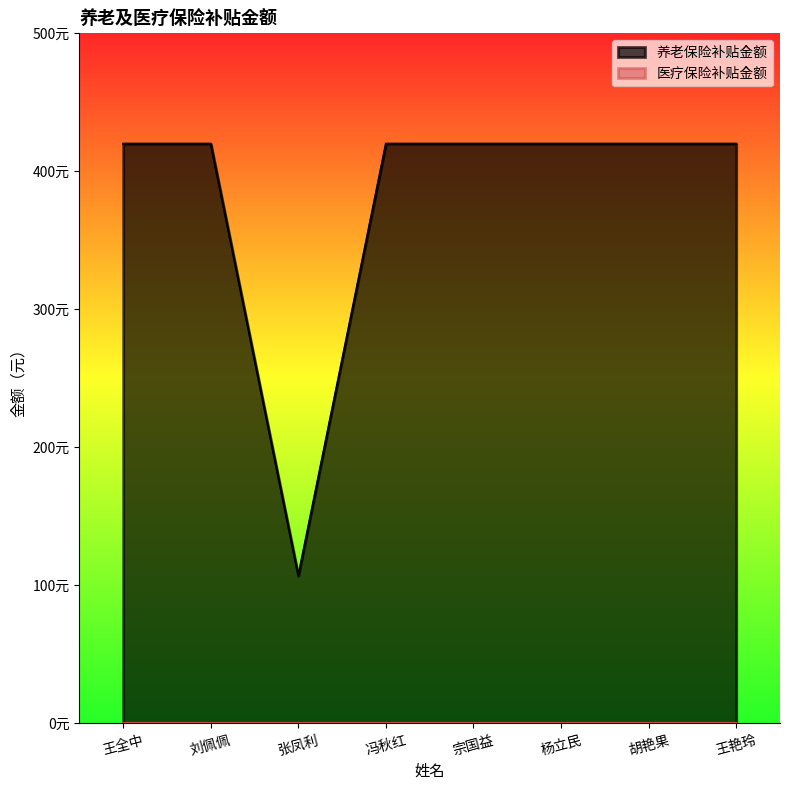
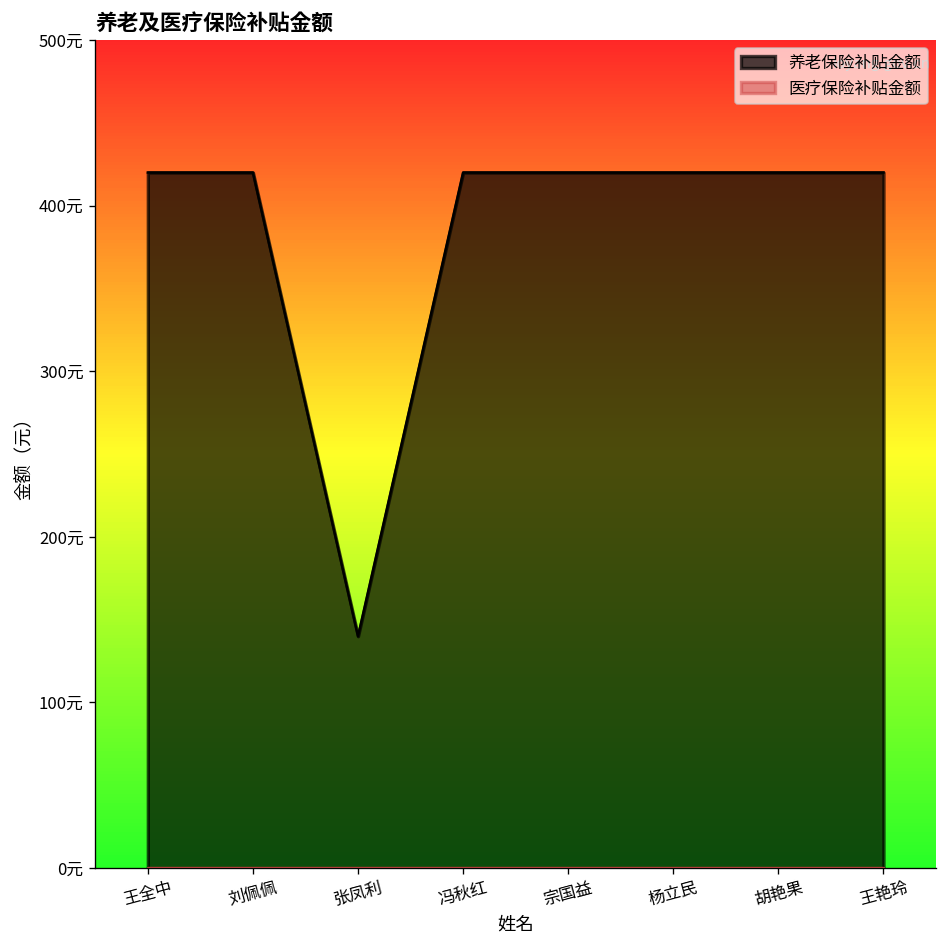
  {
    "养老保险补贴金额": {
      "王全中": "420元",
      "刘佩佩": "420元",
-     "张凤利": "107元",
+     "张凤利": "140元",
      "冯秋红": "420元",
      "宗国益": "420元",
      "杨立民": "420元",
      "胡艳果": "420元",
      "王艳玲": "420元"
    },
    "医疗保险补贴金额": {
      "王全中": "0元",
      "刘佩佩": "0元",
      "张凤利": "0元",
      "冯秋红": "0元",
      "宗国益": "0元",
      "杨立民": "0元",
      "胡艳果": "0元",
      "王艳玲": "0元"
    }
  }
